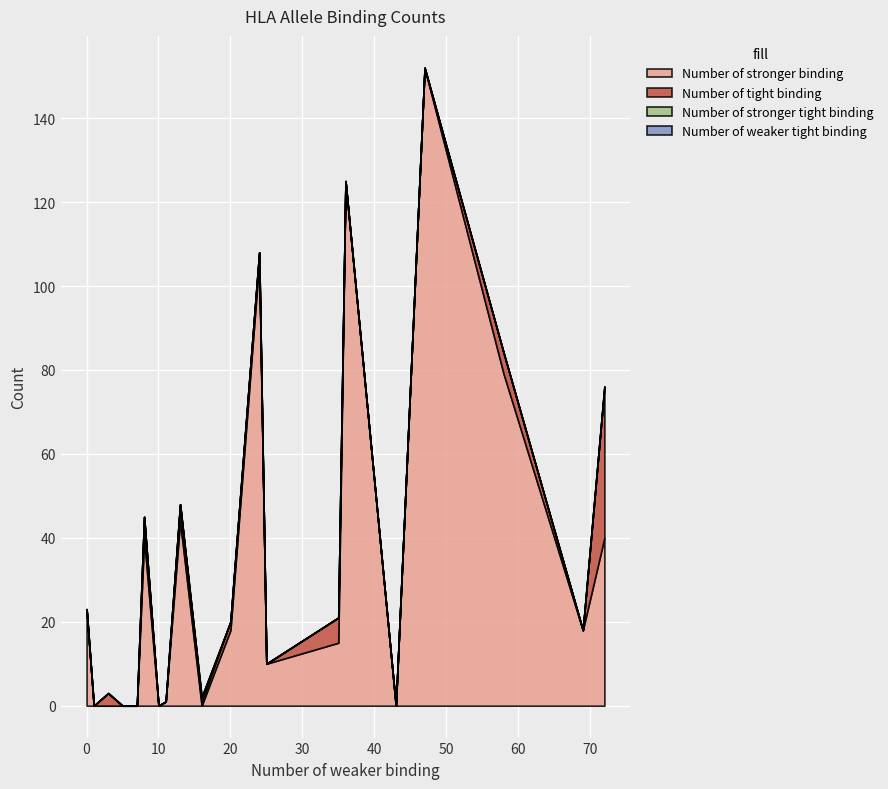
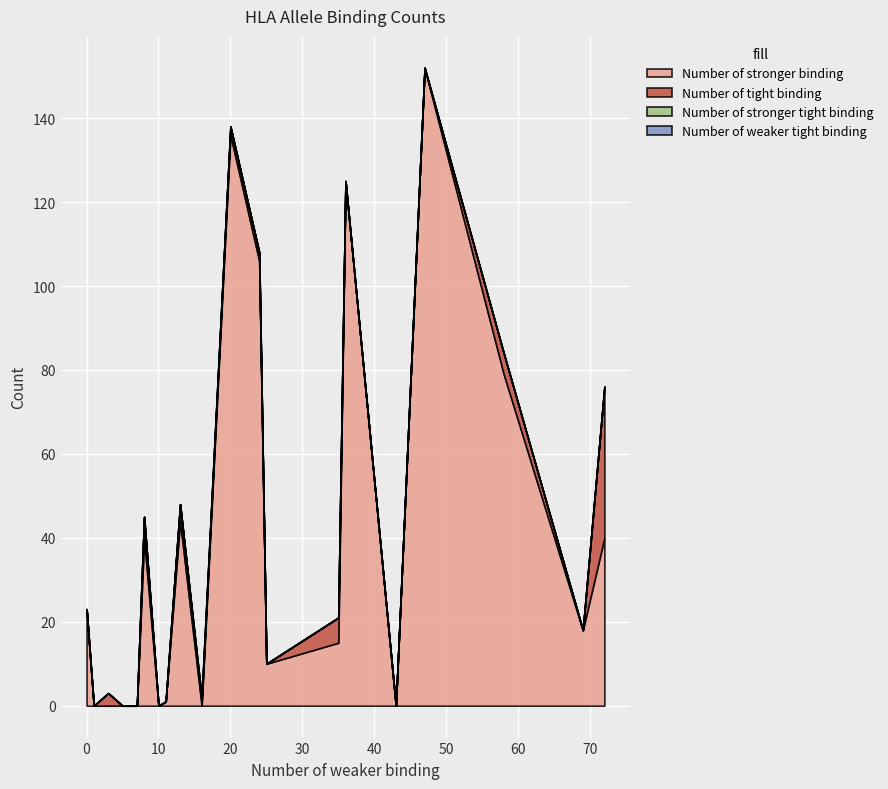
  {
    "Number of stronger binding": {
-     "20": 18
+     "20": 136
    }
  }
